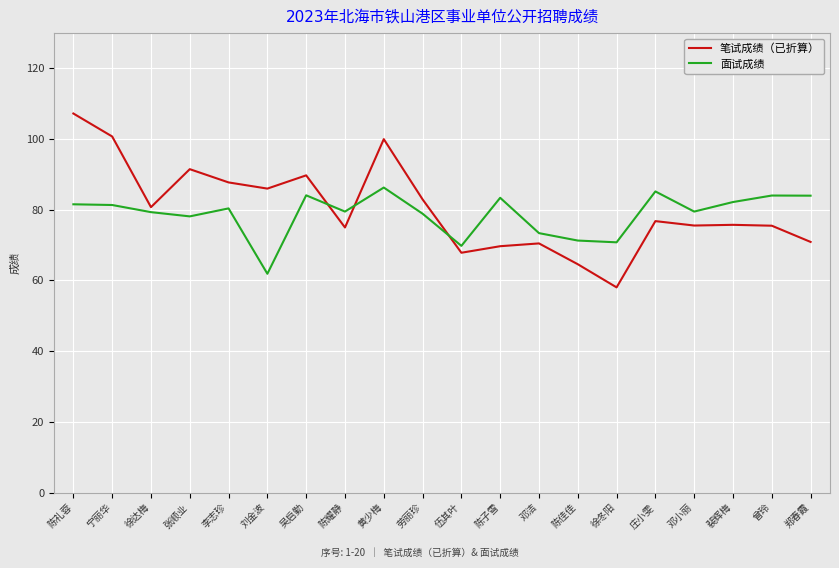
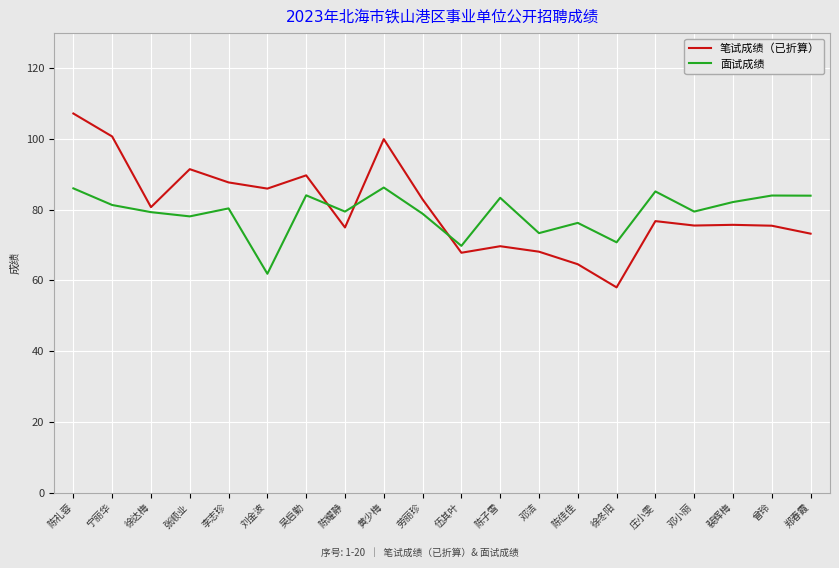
  {
    "笔试成绩（已折算）": {
      "陈礼蓉": 107,
      "宁丽华": 101,
      "徐达梅": 81,
      "张顺业": 92,
      "李志珍": 88,
      "刘金波": 86,
      "吴启勤": 90,
      "陈耀静": 75,
      "黄少梅": 100,
      "劳丽珍": 83,
      "伍其叶": 68,
      "陈子雪": 70,
-     "邓洁": 70,
+     "邓洁": 68,
      "陈佳佳": 65,
      "徐冬阳": 58,
      "庄小雯": 77,
      "邓小丽": 76,
      "裴辉梅": 76,
      "曾玲": 76,
-     "郑春霞": 71
+     "郑春霞": 73
    },
    "面试成绩": {
-     "陈礼蓉": 82,
+     "陈礼蓉": 86,
      "宁丽华": 81,
      "徐达梅": 79,
      "张顺业": 78,
      "李志珍": 80,
      "刘金波": 62,
      "吴启勤": 84,
      "陈耀静": 80,
      "黄少梅": 86,
      "劳丽珍": 79,
      "伍其叶": 70,
      "陈子雪": 83,
      "邓洁": 73,
-     "陈佳佳": 71,
+     "陈佳佳": 76,
      "徐冬阳": 71,
      "庄小雯": 85,
      "邓小丽": 80,
      "裴辉梅": 82,
      "曾玲": 84,
      "郑春霞": 84
    }
  }
